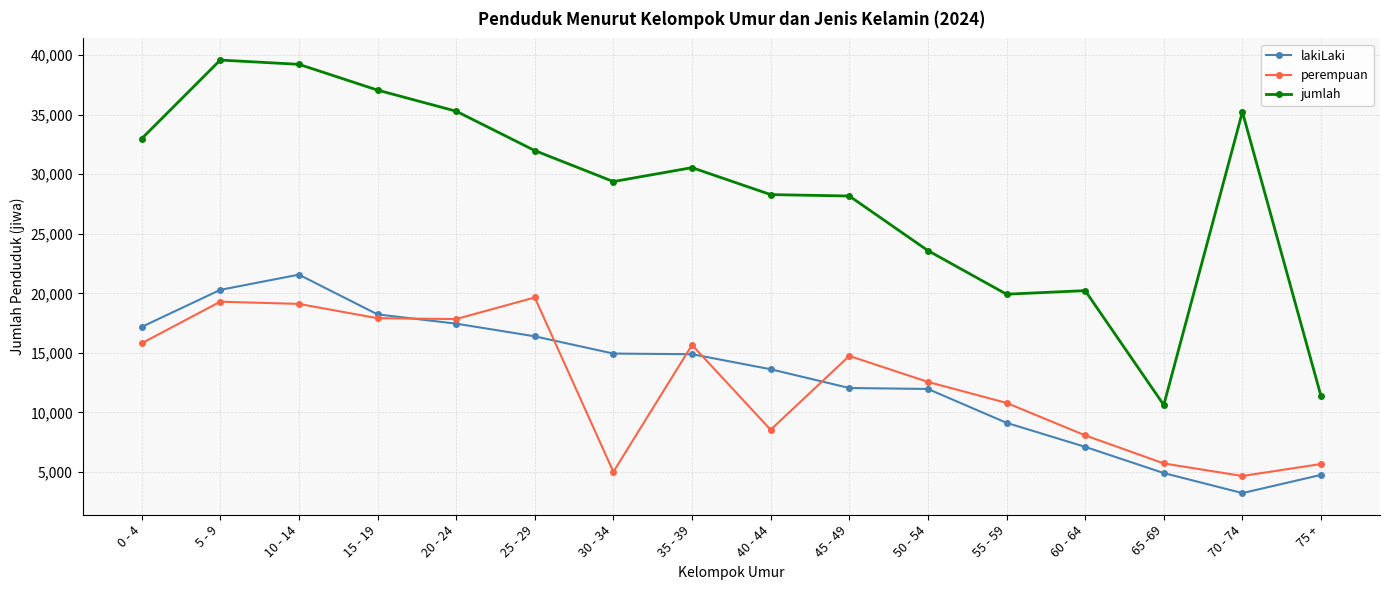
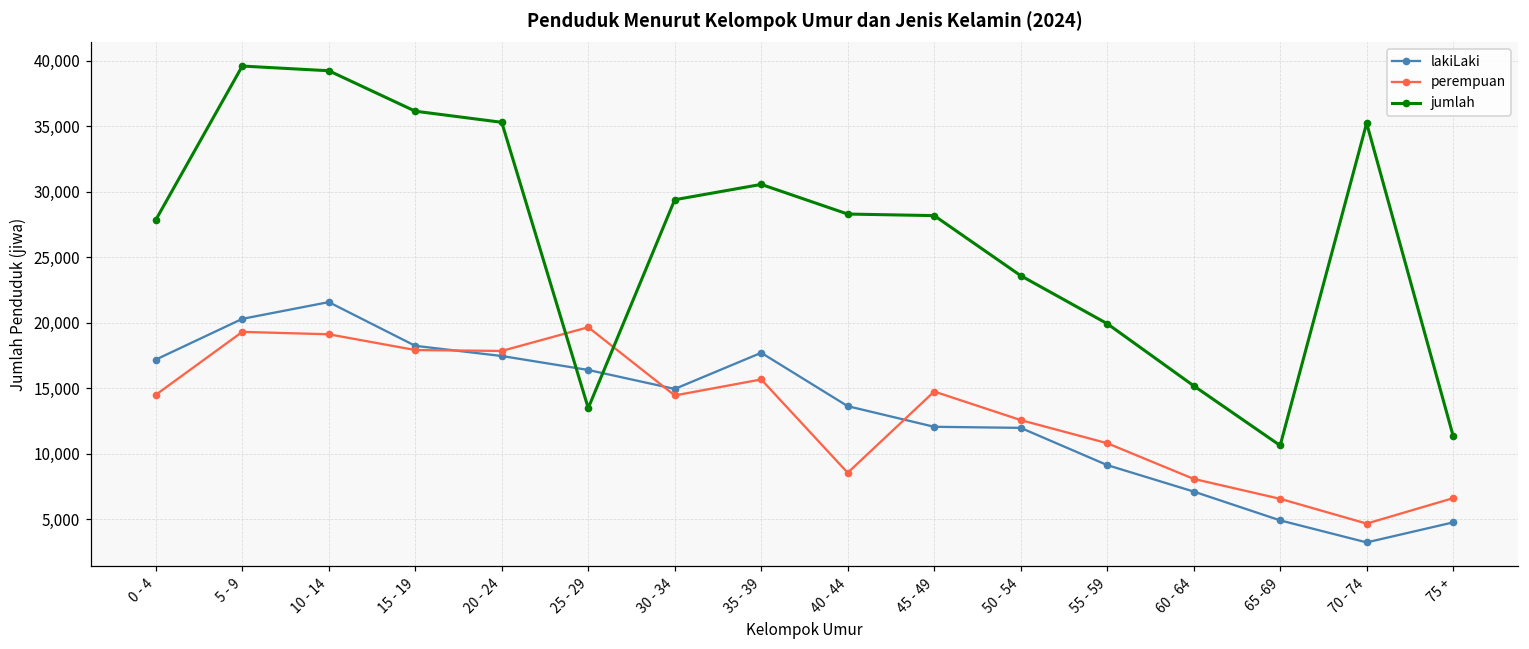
  {
    "lakiLaki": {
      "0 - 4": "17,200",
      "5 - 9": "20,300",
      "10 - 14": "21,600",
      "15 - 19": "18,200",
      "20 - 24": "17,500",
      "25 - 29": "16,400",
      "30 - 34": "14,900",
-     "35 - 39": "14,900",
+     "35 - 39": "17,700",
      "40 - 44": "13,600",
      "45 - 49": "12,100",
      "50 - 54": "12,000",
      "55 - 59": "9,100",
      "60 - 64": "7,100",
      "65 -69": "4,900",
      "70 - 74": "3,200",
      "75 +": "4,800"
    },
    "perempuan": {
-     "0 - 4": "15,800",
+     "0 - 4": "14,500",
      "5 - 9": "19,300",
      "10 - 14": "19,100",
      "15 - 19": "17,900",
      "20 - 24": "17,800",
      "25 - 29": "19,700",
-     "30 - 34": "5,000",
+     "30 - 34": "14,400",
      "35 - 39": "15,700",
      "40 - 44": "8,500",
      "45 - 49": "14,700",
      "50 - 54": "12,600",
      "55 - 59": "10,800",
      "60 - 64": "8,100",
-     "65 -69": "5,700",
+     "65 -69": "6,600",
      "70 - 74": "4,700",
-     "75 +": "5,700"
+     "75 +": "6,600"
    },
    "jumlah": {
-     "0 - 4": "33,000",
+     "0 - 4": "27,800",
      "5 - 9": "39,600",
      "10 - 14": "39,200",
-     "15 - 19": "37,100",
+     "15 - 19": "36,100",
      "20 - 24": "35,300",
-     "25 - 29": "32,000",
+     "25 - 29": "13,500",
      "30 - 34": "29,400",
      "35 - 39": "30,600",
      "40 - 44": "28,300",
      "45 - 49": "28,200",
      "50 - 54": "23,600",
      "55 - 59": "19,900",
-     "60 - 64": "20,200",
+     "60 - 64": "15,200",
      "65 -69": "10,600",
      "70 - 74": "35,200",
      "75 +": "11,400"
    }
  }
